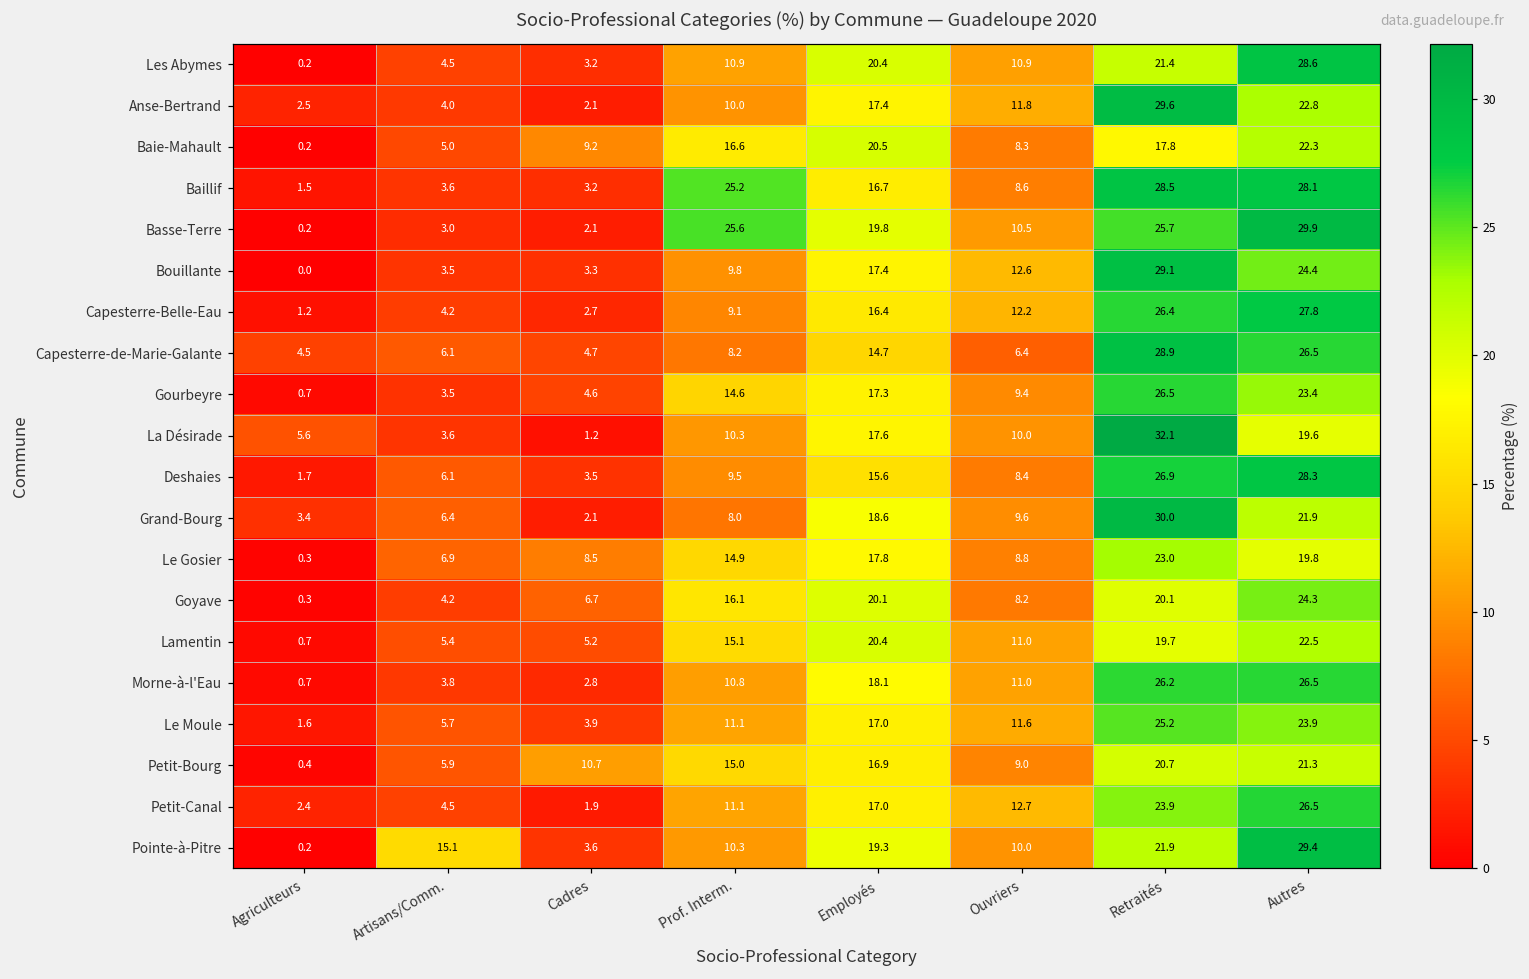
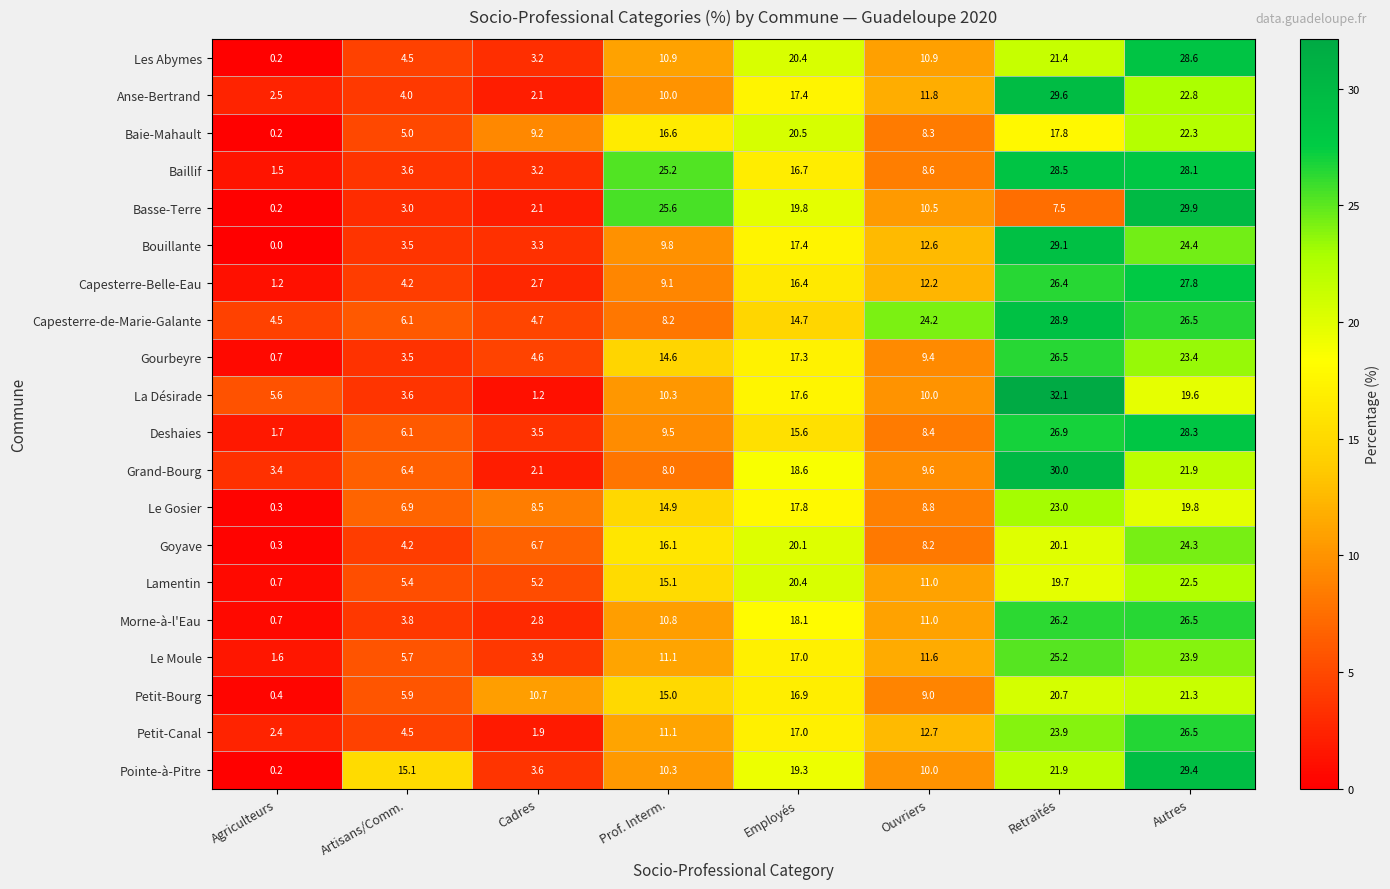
  {
    "Les Abymes": {
      "Agriculteurs": 0.2,
      "Artisans/Comm.": 4.5,
      "Cadres": 3.2,
      "Prof. Interm.": 10.9,
      "Employés": 20.4,
      "Ouvriers": 10.9,
      "Retraités": 21.4,
      "Autres": 28.6
    },
    "Anse-Bertrand": {
      "Agriculteurs": 2.5,
      "Artisans/Comm.": 4.0,
      "Cadres": 2.1,
      "Prof. Interm.": 10.0,
      "Employés": 17.4,
      "Ouvriers": 11.8,
      "Retraités": 29.6,
      "Autres": 22.8
    },
    "Baie-Mahault": {
      "Agriculteurs": 0.2,
      "Artisans/Comm.": 5.0,
      "Cadres": 9.2,
      "Prof. Interm.": 16.6,
      "Employés": 20.5,
      "Ouvriers": 8.3,
      "Retraités": 17.8,
      "Autres": 22.3
    },
    "Baillif": {
      "Agriculteurs": 1.5,
      "Artisans/Comm.": 3.6,
      "Cadres": 3.2,
      "Prof. Interm.": 25.2,
      "Employés": 16.7,
      "Ouvriers": 8.6,
      "Retraités": 28.5,
      "Autres": 28.1
    },
    "Basse-Terre": {
      "Agriculteurs": 0.2,
      "Artisans/Comm.": 3.0,
      "Cadres": 2.1,
      "Prof. Interm.": 25.6,
      "Employés": 19.8,
      "Ouvriers": 10.5,
-     "Retraités": 25.7,
+     "Retraités": 7.5,
      "Autres": 29.9
    },
    "Bouillante": {
      "Agriculteurs": 0.0,
      "Artisans/Comm.": 3.5,
      "Cadres": 3.3,
      "Prof. Interm.": 9.8,
      "Employés": 17.4,
      "Ouvriers": 12.6,
      "Retraités": 29.1,
      "Autres": 24.4
    },
    "Capesterre-Belle-Eau": {
      "Agriculteurs": 1.2,
      "Artisans/Comm.": 4.2,
      "Cadres": 2.7,
      "Prof. Interm.": 9.1,
      "Employés": 16.4,
      "Ouvriers": 12.2,
      "Retraités": 26.4,
      "Autres": 27.8
    },
    "Capesterre-de-Marie-Galante": {
      "Agriculteurs": 4.5,
      "Artisans/Comm.": 6.1,
      "Cadres": 4.7,
      "Prof. Interm.": 8.2,
      "Employés": 14.7,
-     "Ouvriers": 6.4,
+     "Ouvriers": 24.2,
      "Retraités": 28.9,
      "Autres": 26.5
    },
    "Gourbeyre": {
      "Agriculteurs": 0.7,
      "Artisans/Comm.": 3.5,
      "Cadres": 4.6,
      "Prof. Interm.": 14.6,
      "Employés": 17.3,
      "Ouvriers": 9.4,
      "Retraités": 26.5,
      "Autres": 23.4
    },
    "La Désirade": {
      "Agriculteurs": 5.6,
      "Artisans/Comm.": 3.6,
      "Cadres": 1.2,
      "Prof. Interm.": 10.3,
      "Employés": 17.6,
      "Ouvriers": 10.0,
      "Retraités": 32.1,
      "Autres": 19.6
    },
    "Deshaies": {
      "Agriculteurs": 1.7,
      "Artisans/Comm.": 6.1,
      "Cadres": 3.5,
      "Prof. Interm.": 9.5,
      "Employés": 15.6,
      "Ouvriers": 8.4,
      "Retraités": 26.9,
      "Autres": 28.3
    },
    "Grand-Bourg": {
      "Agriculteurs": 3.4,
      "Artisans/Comm.": 6.4,
      "Cadres": 2.1,
      "Prof. Interm.": 8.0,
      "Employés": 18.6,
      "Ouvriers": 9.6,
      "Retraités": 30.0,
      "Autres": 21.9
    },
    "Le Gosier": {
      "Agriculteurs": 0.3,
      "Artisans/Comm.": 6.9,
      "Cadres": 8.5,
      "Prof. Interm.": 14.9,
      "Employés": 17.8,
      "Ouvriers": 8.8,
      "Retraités": 23.0,
      "Autres": 19.8
    },
    "Goyave": {
      "Agriculteurs": 0.3,
      "Artisans/Comm.": 4.2,
      "Cadres": 6.7,
      "Prof. Interm.": 16.1,
      "Employés": 20.1,
      "Ouvriers": 8.2,
      "Retraités": 20.1,
      "Autres": 24.3
    },
    "Lamentin": {
      "Agriculteurs": 0.7,
      "Artisans/Comm.": 5.4,
      "Cadres": 5.2,
      "Prof. Interm.": 15.1,
      "Employés": 20.4,
      "Ouvriers": 11.0,
      "Retraités": 19.7,
      "Autres": 22.5
    },
    "Morne-à-l'Eau": {
      "Agriculteurs": 0.7,
      "Artisans/Comm.": 3.8,
      "Cadres": 2.8,
      "Prof. Interm.": 10.8,
      "Employés": 18.1,
      "Ouvriers": 11.0,
      "Retraités": 26.2,
      "Autres": 26.5
    },
    "Le Moule": {
      "Agriculteurs": 1.6,
      "Artisans/Comm.": 5.7,
      "Cadres": 3.9,
      "Prof. Interm.": 11.1,
      "Employés": 17.0,
      "Ouvriers": 11.6,
      "Retraités": 25.2,
      "Autres": 23.9
    },
    "Petit-Bourg": {
      "Agriculteurs": 0.4,
      "Artisans/Comm.": 5.9,
      "Cadres": 10.7,
      "Prof. Interm.": 15.0,
      "Employés": 16.9,
      "Ouvriers": 9.0,
      "Retraités": 20.7,
      "Autres": 21.3
    },
    "Petit-Canal": {
      "Agriculteurs": 2.4,
      "Artisans/Comm.": 4.5,
      "Cadres": 1.9,
      "Prof. Interm.": 11.1,
      "Employés": 17.0,
      "Ouvriers": 12.7,
      "Retraités": 23.9,
      "Autres": 26.5
    },
    "Pointe-à-Pitre": {
      "Agriculteurs": 0.2,
      "Artisans/Comm.": 15.1,
      "Cadres": 3.6,
      "Prof. Interm.": 10.3,
      "Employés": 19.3,
      "Ouvriers": 10.0,
      "Retraités": 21.9,
      "Autres": 29.4
    }
  }
